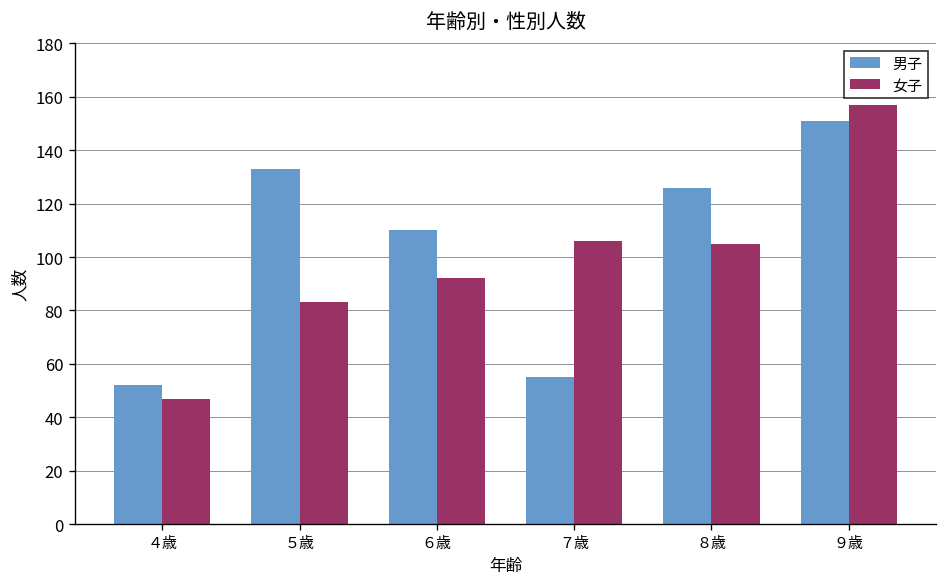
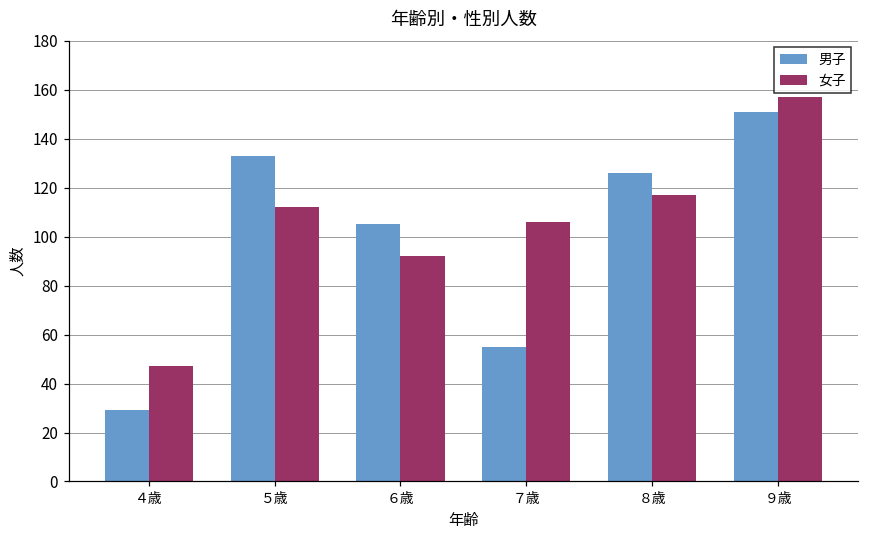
  {
    "男子": {
-     "４歳": 52,
+     "４歳": 29,
      "５歳": 133,
-     "６歳": 110,
+     "６歳": 105,
      "７歳": 55,
      "８歳": 126,
      "９歳": 151
    },
    "女子": {
      "４歳": 47,
-     "５歳": 83,
+     "５歳": 112,
      "６歳": 92,
      "７歳": 106,
-     "８歳": 105,
+     "８歳": 117,
      "９歳": 157
    }
  }
